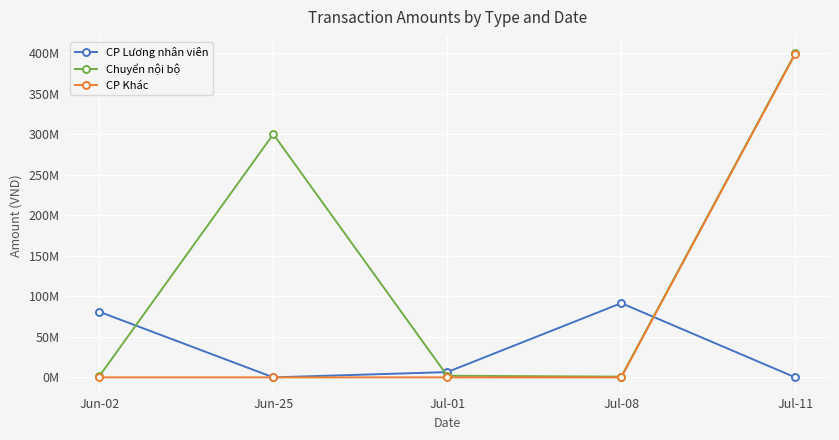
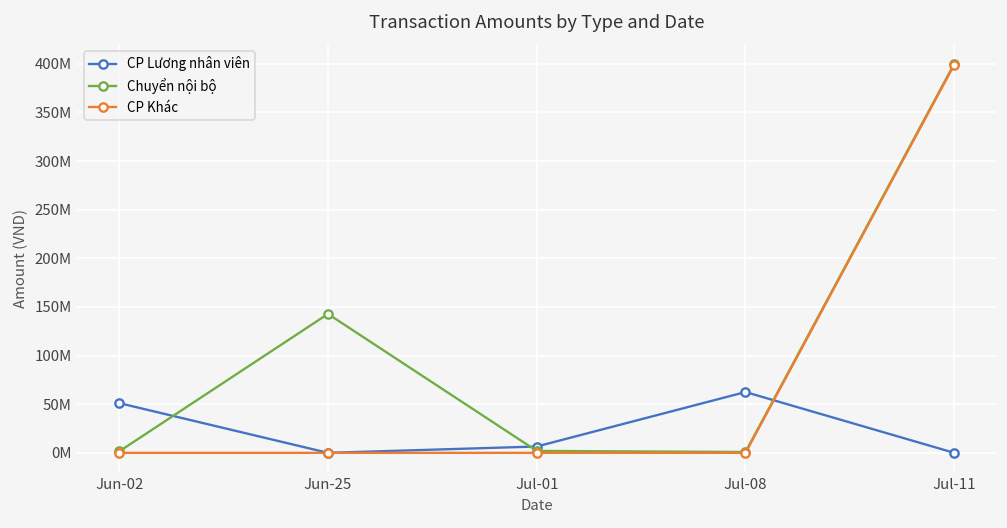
  {
    "CP Lương nhân viên": {
-     "Jun-02": 80000000,
+     "Jun-02": 50000000,
      "Jul-01": 10000000,
-     "Jul-08": 90000000,
+     "Jul-08": 60000000,
      "Jul-11": 0
    },
    "Chuyển nội bộ": {
-     "Jun-25": 300000000
+     "Jun-25": 140000000
    }
  }
